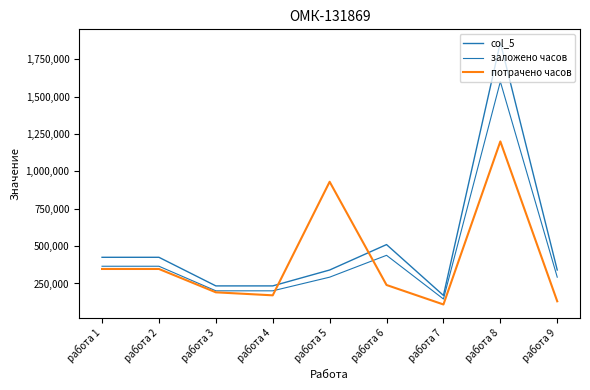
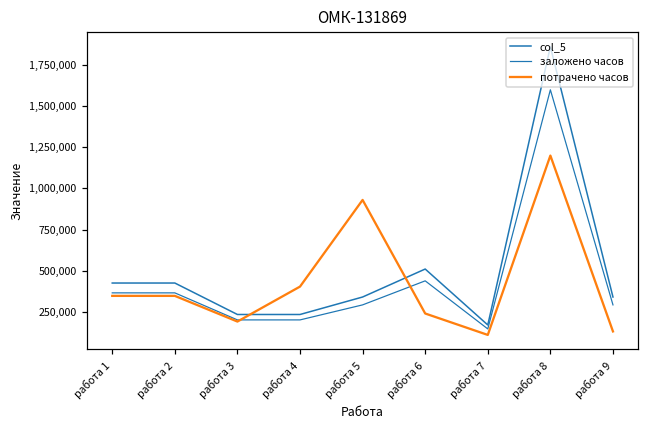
  {
    "потрачено часов": {
      "работа 1": "350,000",
      "работа 2": "350,000",
-     "работа 4": "170,000",
+     "работа 4": "400,000",
      "работа 5": "930,000",
      "работа 6": "240,000",
      "работа 7": "110,000",
      "работа 8": "1,200,000",
      "работа 9": "130,000"
    }
  }
